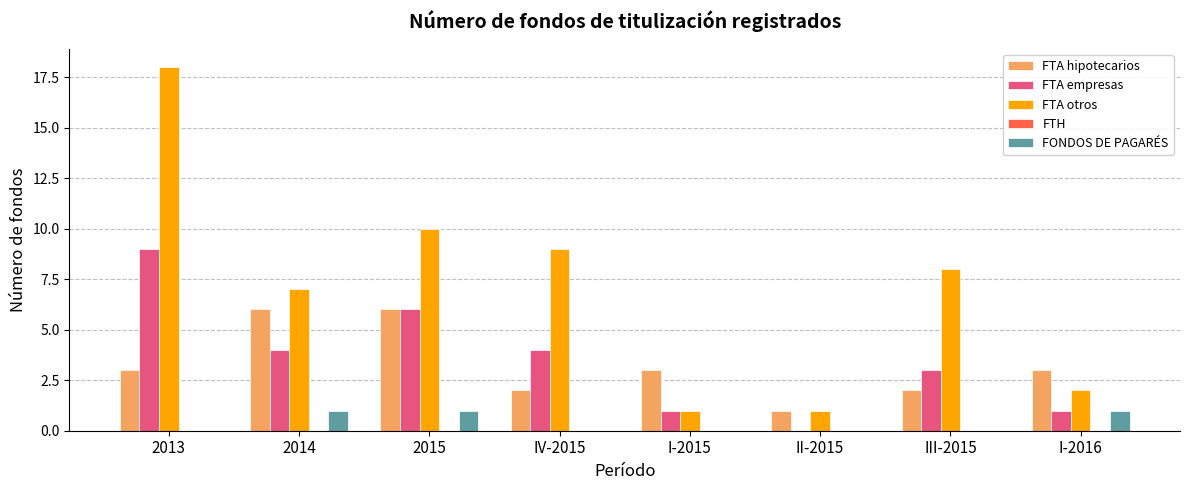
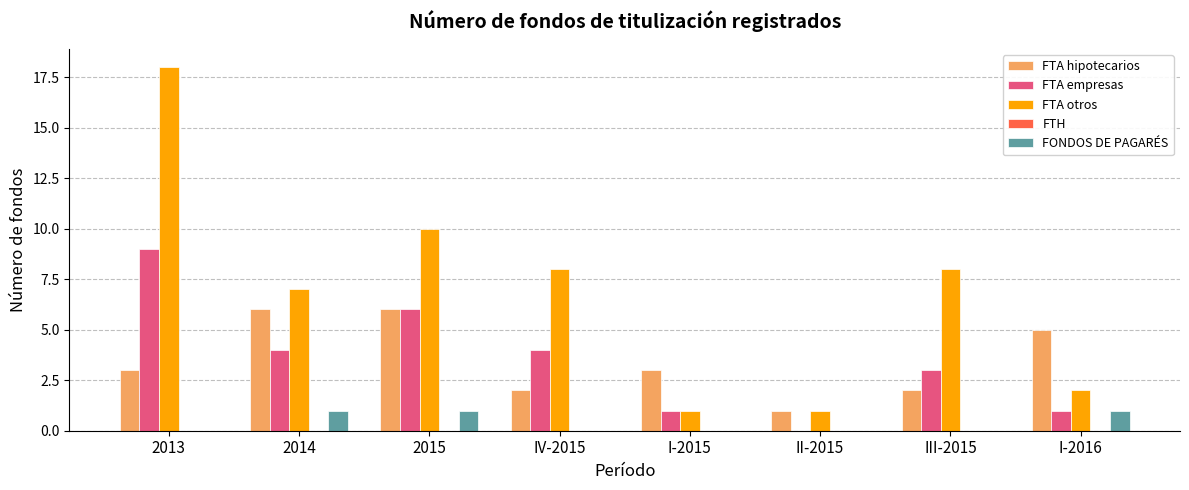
  {
    "FTA hipotecarios": {
      "2013": 3,
      "2014": 6,
      "2015": 6,
      "IV-2015": 2,
      "I-2015": 3,
      "II-2015": 1,
      "III-2015": 2,
-     "I-2016": 3
+     "I-2016": 5
    },
    "FTA empresas": {
      "2013": 9,
      "2014": 4,
      "2015": 6,
      "IV-2015": 4,
      "I-2015": 1,
      "II-2015": 0,
      "III-2015": 3,
      "I-2016": 1
    },
    "FTA otros": {
      "2013": 18,
      "2014": 7,
      "2015": 10,
-     "IV-2015": 9,
+     "IV-2015": 8,
      "I-2015": 1,
      "II-2015": 1,
      "III-2015": 8,
      "I-2016": 2
    },
    "FTH": {
      "2013": 0,
      "2014": 0,
      "2015": 0,
      "IV-2015": 0,
      "I-2015": 0,
      "II-2015": 0,
      "III-2015": 0,
      "I-2016": 0
    },
    "FONDOS DE PAGARÉS": {
      "2013": 0,
      "2014": 1,
      "2015": 1,
      "IV-2015": 0,
      "I-2015": 0,
      "II-2015": 0,
      "III-2015": 0,
      "I-2016": 1
    }
  }
